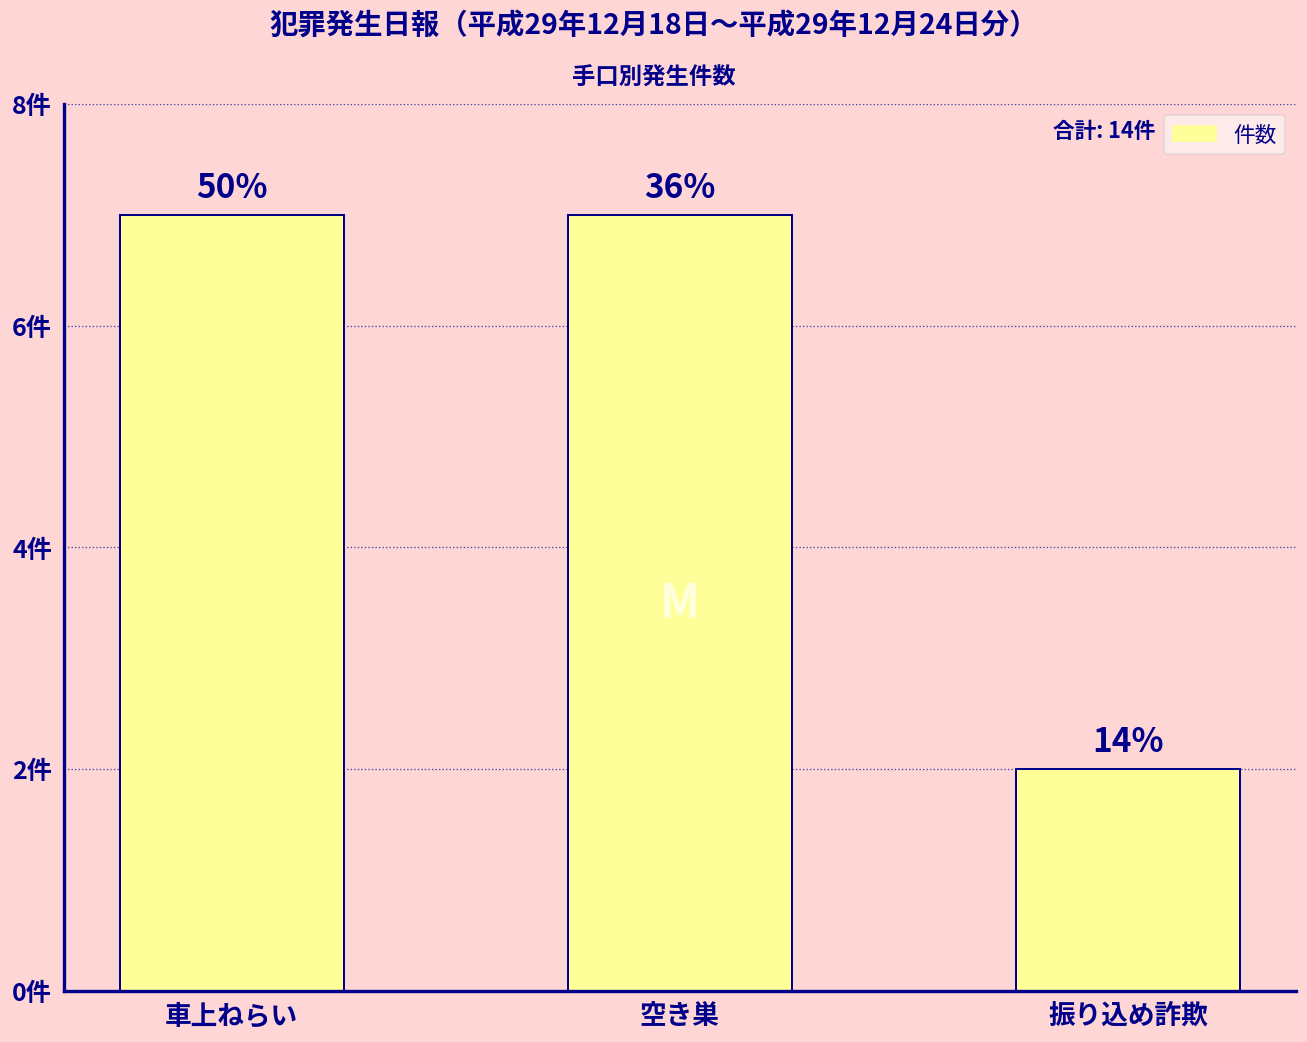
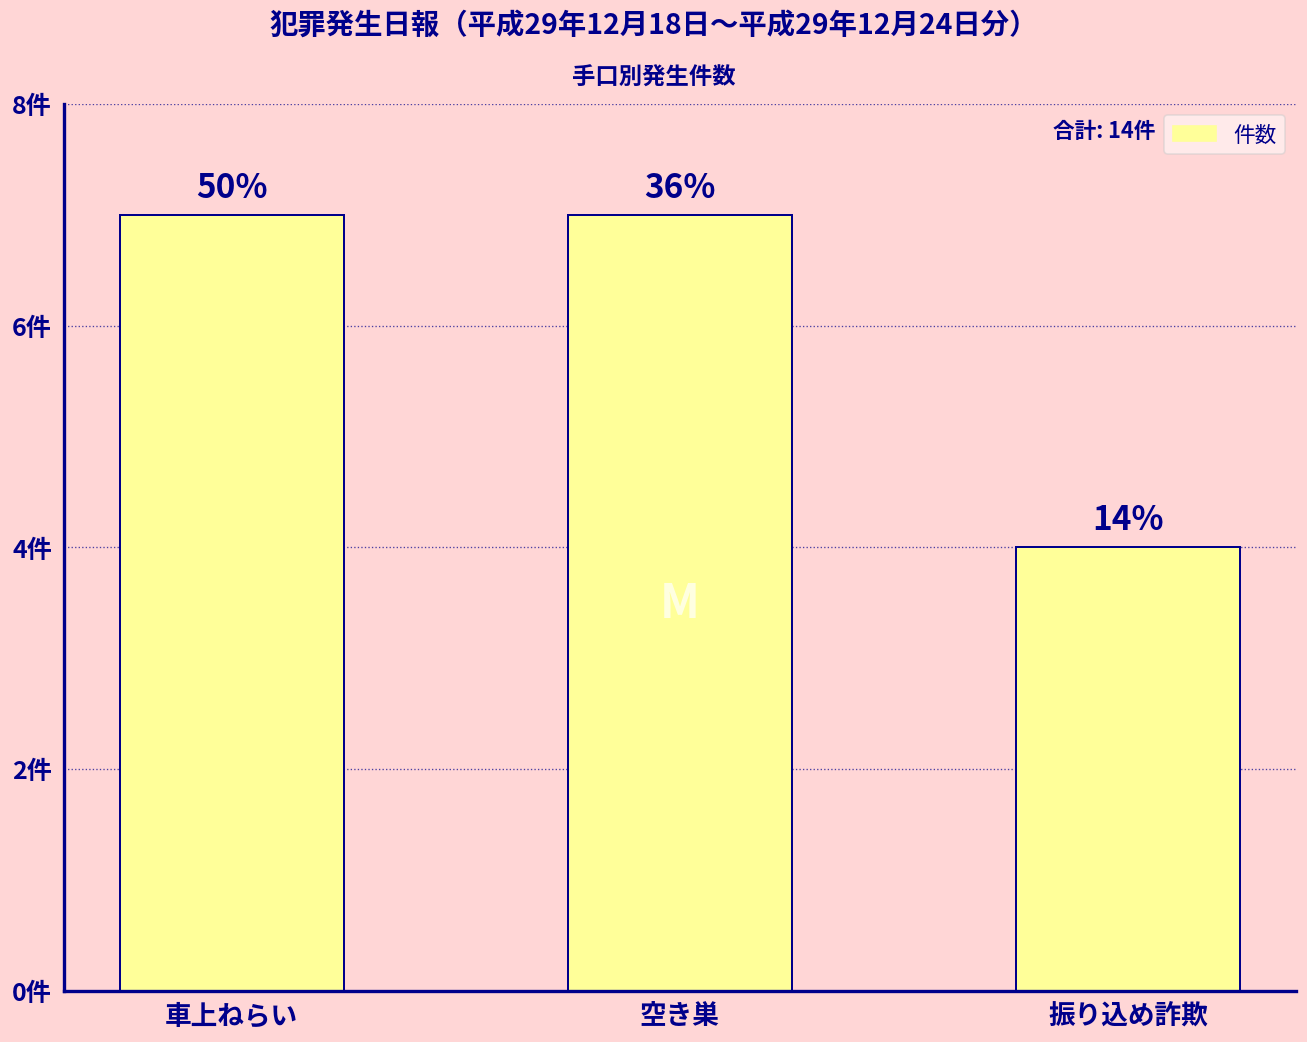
  {
-   "振り込め詐欺": "2件"
+   "振り込め詐欺": "4件"
  }
